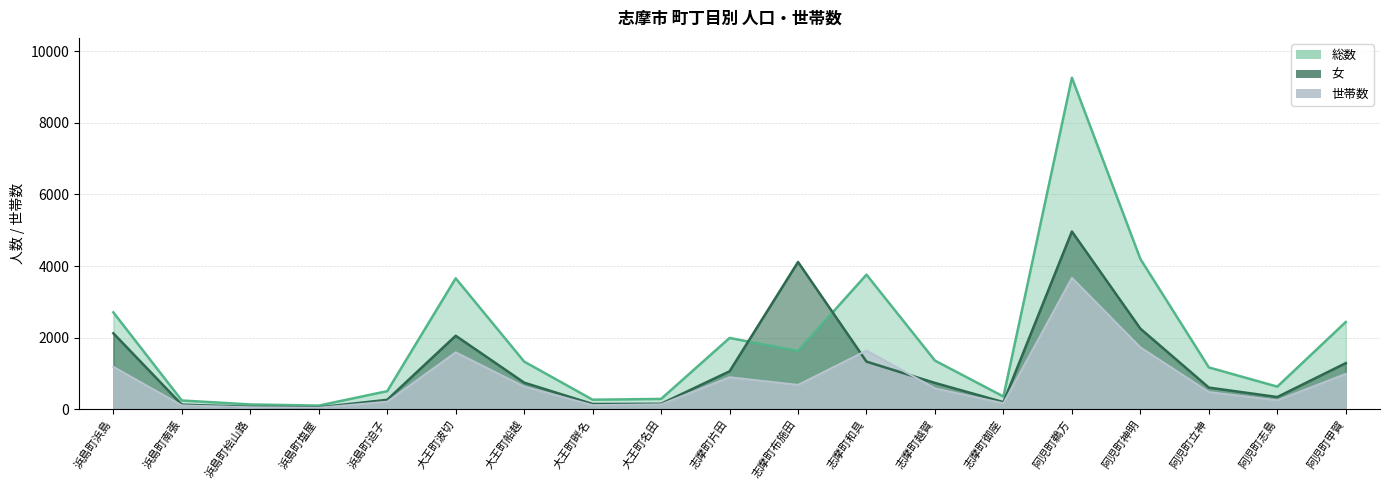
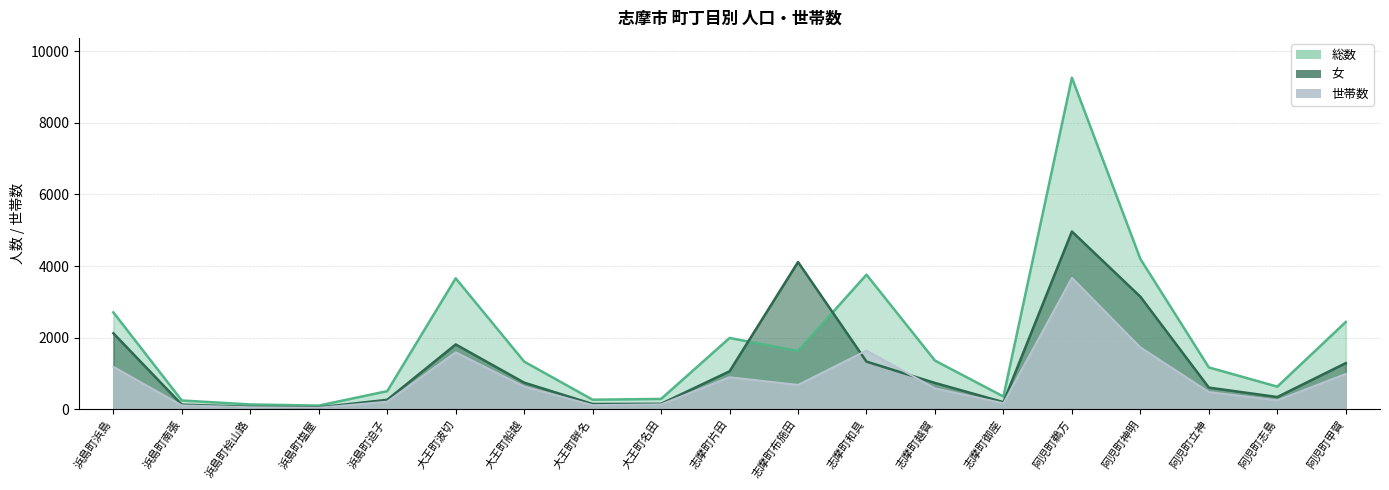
  {
    "女": {
      "浜島町浜島": 2100,
-     "大王町波切": 2100,
+     "大王町波切": 1800,
      "大王町船越": 700,
      "志摩町片田": 1100,
      "志摩町布施田": 4100,
      "志摩町和具": 1300,
      "志摩町越賀": 700,
      "阿児町鵜方": 5000,
-     "阿児町神明": 2300,
+     "阿児町神明": 3100,
      "阿児町立神": 600,
      "阿児町志島": 300,
      "阿児町甲賀": 1300
    }
  }
